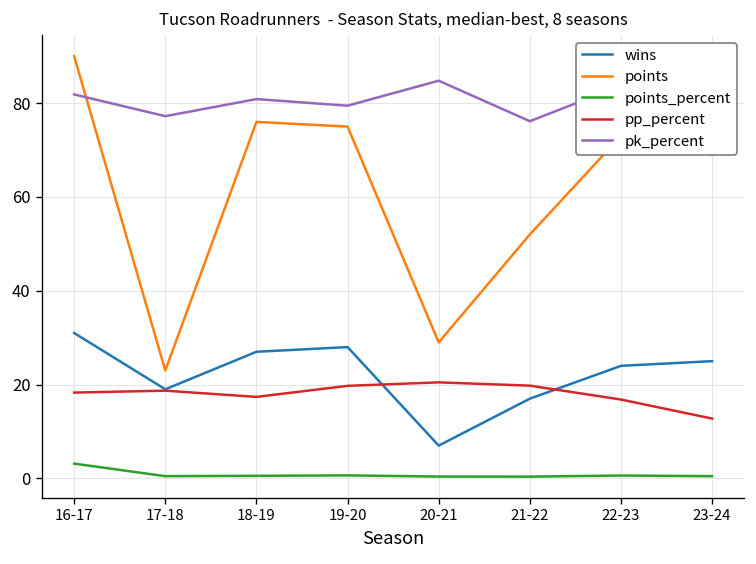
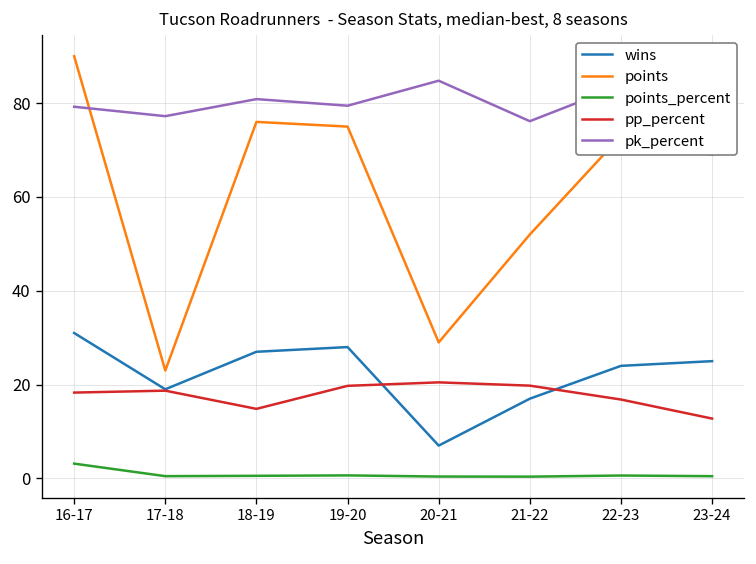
  {
    "wins": {
      "16-17": 31,
      "18-19": 27,
      "19-20": 28,
      "20-21": 7,
      "21-22": 17,
      "22-23": 24,
      "23-24": 25
    },
    "points": {
      "16-17": 90,
      "17-18": 23,
      "18-19": 76,
      "19-20": 75,
      "20-21": 29,
      "21-22": 52
    },
    "points_percent": {
      "16-17": 3,
      "17-18": 0,
      "18-19": 1,
      "19-20": 1,
      "20-21": 0,
      "21-22": 0,
      "22-23": 1,
      "23-24": 0
    },
    "pp_percent": {
      "16-17": 18,
-     "18-19": 17,
+     "18-19": 15,
      "19-20": 20,
      "20-21": 20,
      "21-22": 20,
      "22-23": 17,
      "23-24": 13
    },
    "pk_percent": {
-     "16-17": 82,
+     "16-17": 79,
      "17-18": 77,
      "18-19": 81,
      "19-20": 79,
      "20-21": 85,
      "21-22": 76
    }
  }
